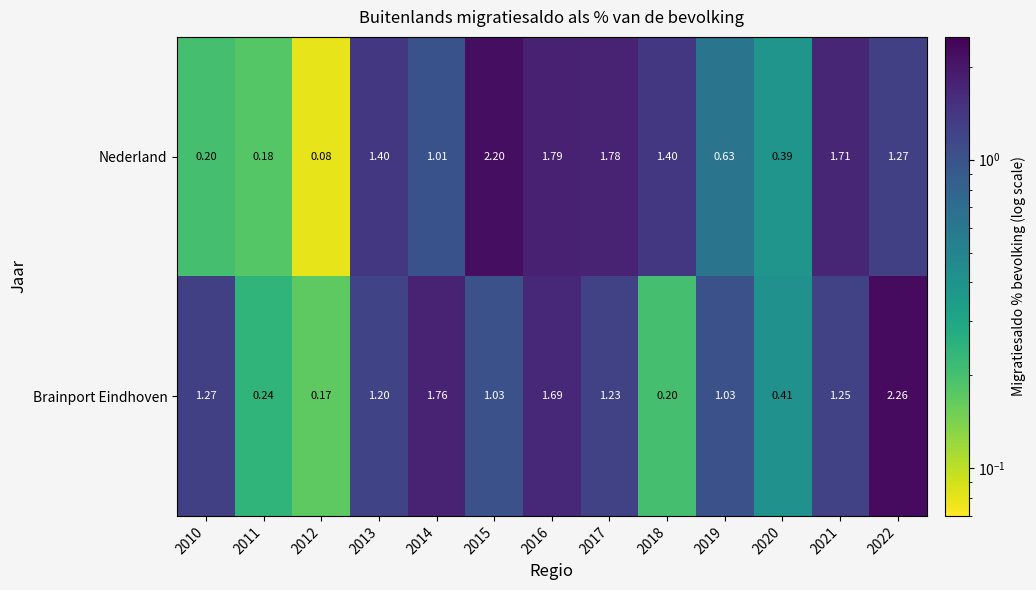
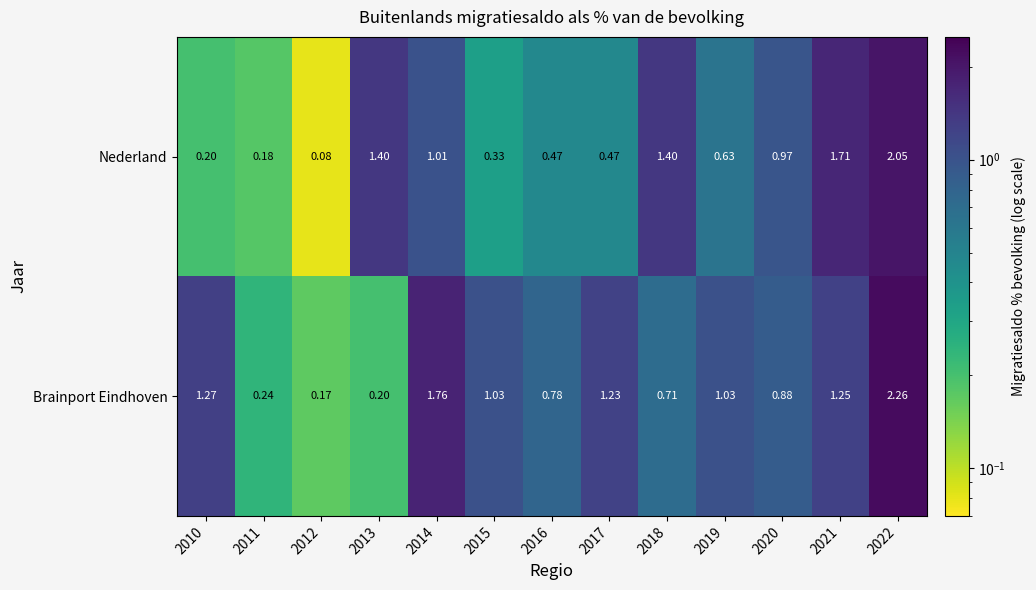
  {
    "Nederland": {
      "2010": 0.20,
      "2011": 0.18,
      "2012": 0.08,
      "2013": 1.40,
      "2014": 1.01,
-     "2015": 2.20,
-     "2016": 1.79,
-     "2017": 1.78,
+     "2015": 0.33,
+     "2016": 0.47,
+     "2017": 0.47,
      "2018": 1.40,
      "2019": 0.63,
-     "2020": 0.39,
+     "2020": 0.97,
      "2021": 1.71,
-     "2022": 1.27
+     "2022": 2.05
    },
    "Brainport Eindhoven": {
      "2010": 1.27,
      "2011": 0.24,
      "2012": 0.17,
-     "2013": 1.20,
+     "2013": 0.20,
      "2014": 1.76,
      "2015": 1.03,
-     "2016": 1.69,
+     "2016": 0.78,
      "2017": 1.23,
-     "2018": 0.20,
+     "2018": 0.71,
      "2019": 1.03,
-     "2020": 0.41,
+     "2020": 0.88,
      "2021": 1.25,
      "2022": 2.26
    }
  }
